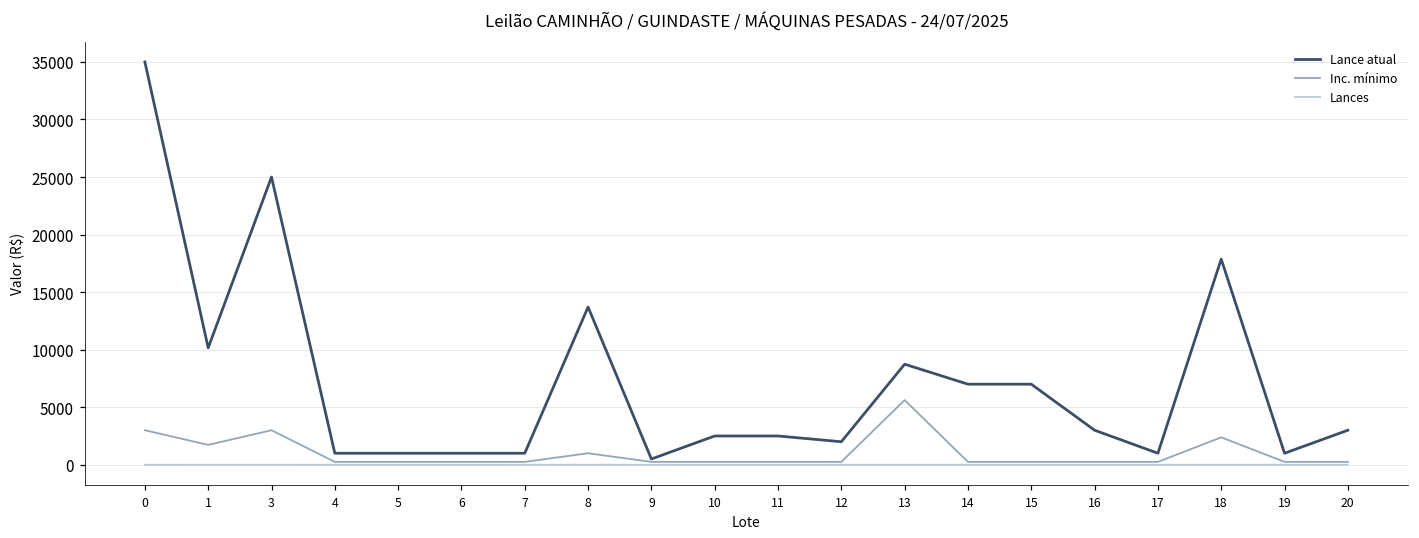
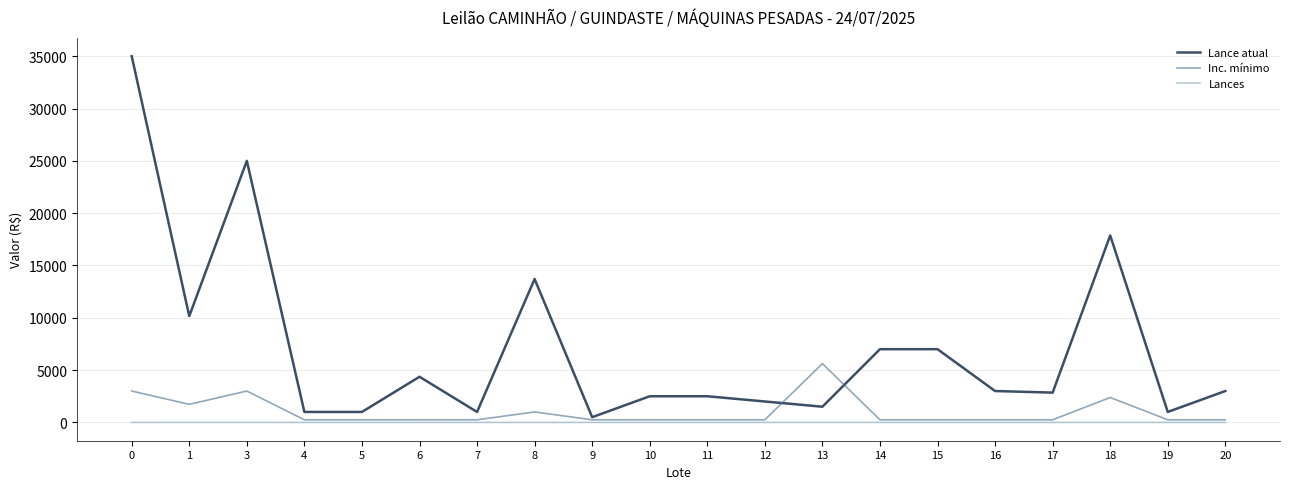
  {
    "Lance atual": {
      "0": 35000,
      "1": 10200,
      "3": 25000,
      "4": 1000,
      "5": 1000,
-     "6": 1000,
+     "6": 4400,
      "7": 1000,
      "8": 13700,
      "9": 500,
      "10": 2500,
      "11": 2500,
      "12": 2000,
-     "13": 8700,
+     "13": 1500,
      "14": 7000,
      "15": 7000,
      "16": 3000,
-     "17": 1000,
+     "17": 2800,
      "18": 17900,
      "19": 1000,
      "20": 3000
    },
    "Inc. mínimo": {
      "0": 3000,
      "1": 1700,
      "3": 3000,
      "4": 300,
      "5": 300,
      "6": 300,
      "7": 300,
      "8": 1000,
      "9": 300,
      "10": 300,
      "11": 300,
      "12": 300,
      "13": 5600,
      "14": 300,
      "15": 300,
      "16": 300,
      "17": 300,
      "18": 2400,
      "19": 300,
      "20": 300
    },
    "Lances": {
      "0": 0,
      "1": 0,
      "3": 0,
      "4": 0,
      "5": 0,
      "6": 0,
      "7": 0,
      "8": 0,
      "9": 0,
      "10": 0,
      "11": 0,
      "12": 0,
      "13": 0,
      "14": 0,
      "15": 0,
      "16": 0,
      "17": 0,
      "18": 0,
      "19": 0,
      "20": 0
    }
  }
